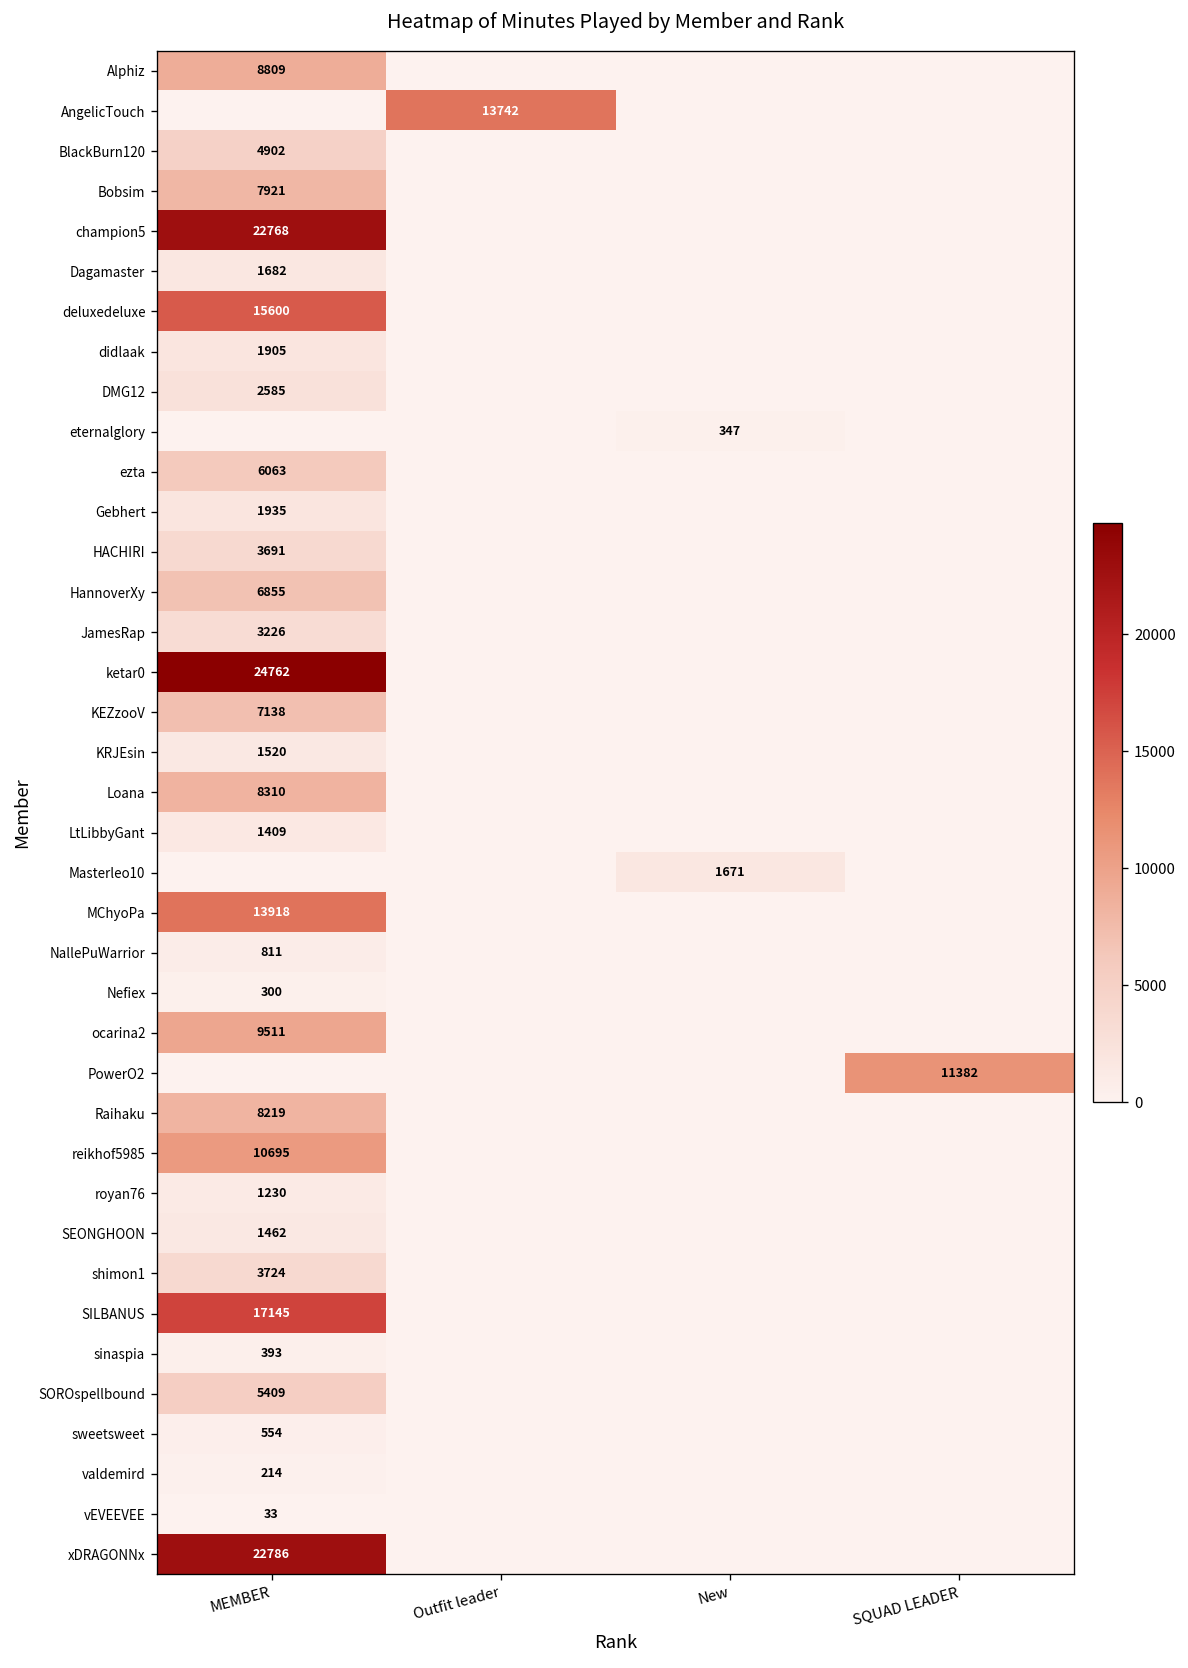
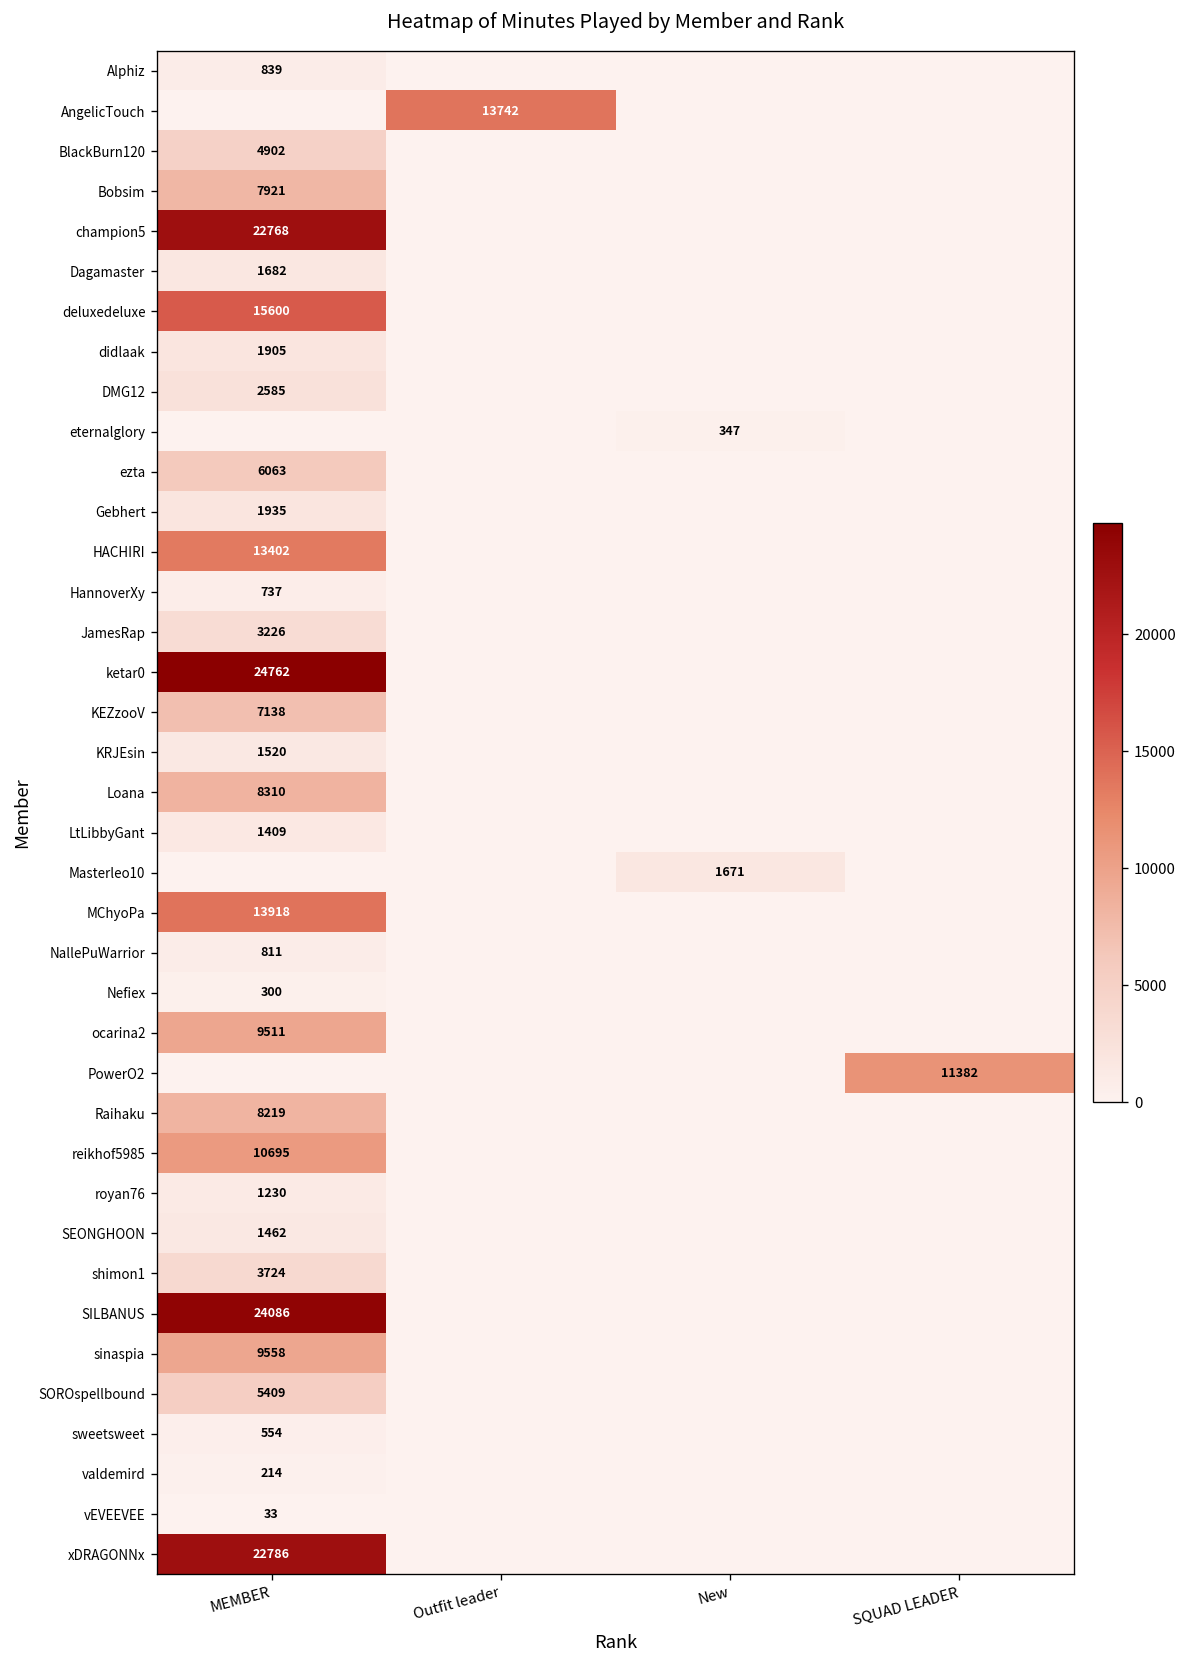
  {
    "Alphiz": {
-     "MEMBER": 8809
+     "MEMBER": 839
    },
    "AngelicTouch": {
      "Outfit leader": 13742
    },
    "BlackBurn120": {
      "MEMBER": 4902
    },
    "Bobsim": {
      "MEMBER": 7921
    },
    "champion5": {
      "MEMBER": 22768
    },
    "Dagamaster": {
      "MEMBER": 1682
    },
    "deluxedeluxe": {
      "MEMBER": 15600
    },
    "didlaak": {
      "MEMBER": 1905
    },
    "DMG12": {
      "MEMBER": 2585
    },
    "eternalglory": {
      "New": 347
    },
    "ezta": {
      "MEMBER": 6063
    },
    "Gebhert": {
      "MEMBER": 1935
    },
    "HACHIRI": {
-     "MEMBER": 3691
+     "MEMBER": 13402
    },
    "HannoverXy": {
-     "MEMBER": 6855
+     "MEMBER": 737
    },
    "JamesRap": {
      "MEMBER": 3226
    },
    "ketar0": {
      "MEMBER": 24762
    },
    "KEZzooV": {
      "MEMBER": 7138
    },
    "KRJEsin": {
      "MEMBER": 1520
    },
    "Loana": {
      "MEMBER": 8310
    },
    "LtLibbyGant": {
      "MEMBER": 1409
    },
    "Masterleo10": {
      "New": 1671
    },
    "MChyoPa": {
      "MEMBER": 13918
    },
    "NallePuWarrior": {
      "MEMBER": 811
    },
    "Nefiex": {
      "MEMBER": 300
    },
    "ocarina2": {
      "MEMBER": 9511
    },
    "PowerO2": {
      "SQUAD LEADER": 11382
    },
    "Raihaku": {
      "MEMBER": 8219
    },
    "reikhof5985": {
      "MEMBER": 10695
    },
    "royan76": {
      "MEMBER": 1230
    },
    "SEONGHOON": {
      "MEMBER": 1462
    },
    "shimon1": {
      "MEMBER": 3724
    },
    "SILBANUS": {
-     "MEMBER": 17145
+     "MEMBER": 24086
    },
    "sinaspia": {
-     "MEMBER": 393
+     "MEMBER": 9558
    },
    "SOROspellbound": {
      "MEMBER": 5409
    },
    "sweetsweet": {
      "MEMBER": 554
    },
    "valdemird": {
      "MEMBER": 214
    },
    "vEVEEVEE": {
      "MEMBER": 33
    },
    "xDRAGONNx": {
      "MEMBER": 22786
    }
  }
